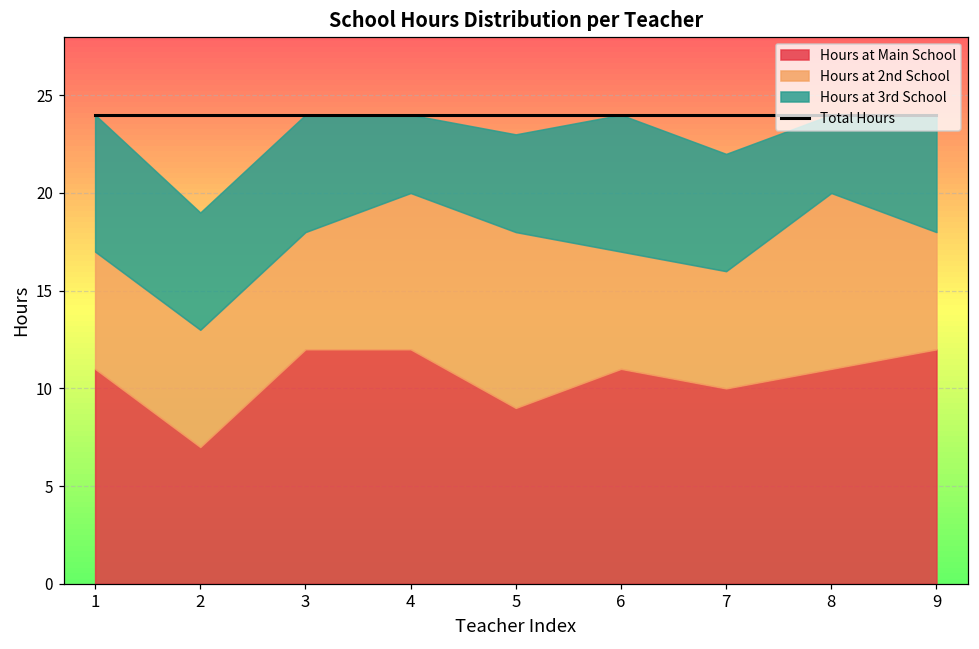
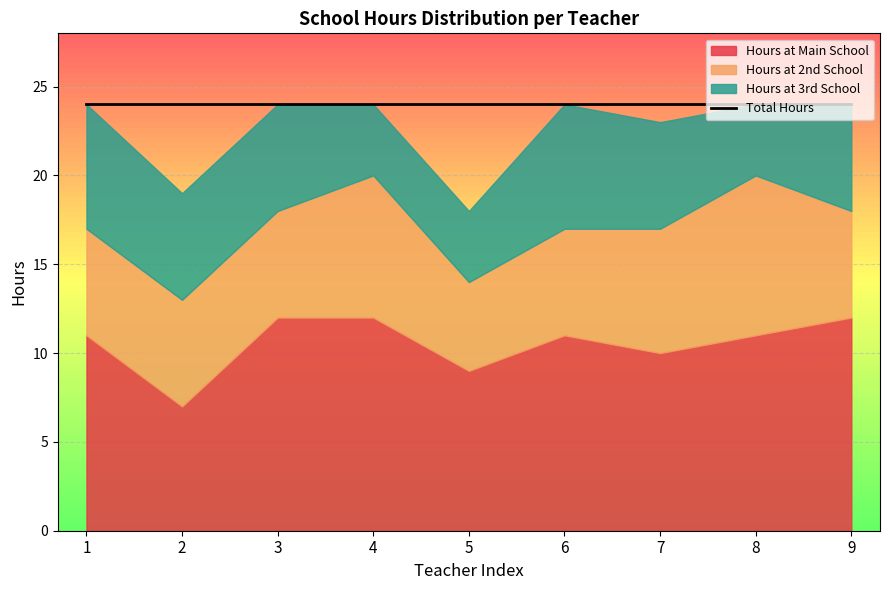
  {
    "Hours at Main School": {
      "1": 11,
      "2": 7,
      "3": 12,
      "4": 12,
      "5": 9,
      "6": 11,
      "7": 10,
      "8": 11,
      "9": 12
    },
    "Total Hours": {
      "2": 24,
      "5": 24,
      "7": 24
    },
    "Hours at 2nd School": {
      "1": 6,
      "2": 6,
      "3": 6,
      "4": 8,
-     "5": 9,
+     "5": 5,
      "6": 6,
-     "7": 6,
+     "7": 7,
      "8": 9,
      "9": 6
    },
    "Hours at 3rd School": {
      "2": 6,
-     "5": 5,
+     "5": 4,
      "7": 6
    }
  }
